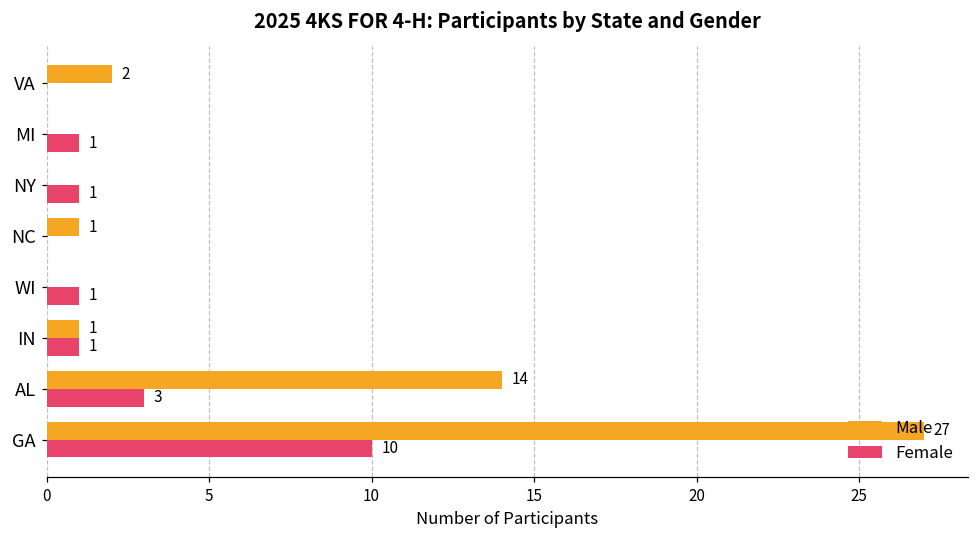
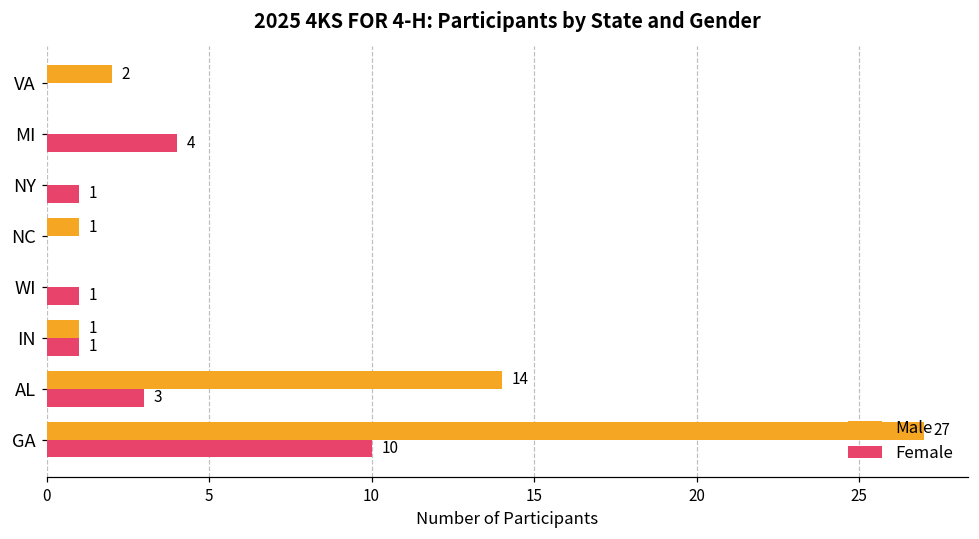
  {
    "Male": {
      "VA": 2,
      "NC": 1,
      "IN": 1,
      "AL": 14,
      "GA": 27
    },
    "Female": {
-     "MI": 1,
+     "MI": 4,
      "NY": 1,
      "WI": 1,
      "IN": 1,
      "AL": 3,
      "GA": 10
    }
  }
